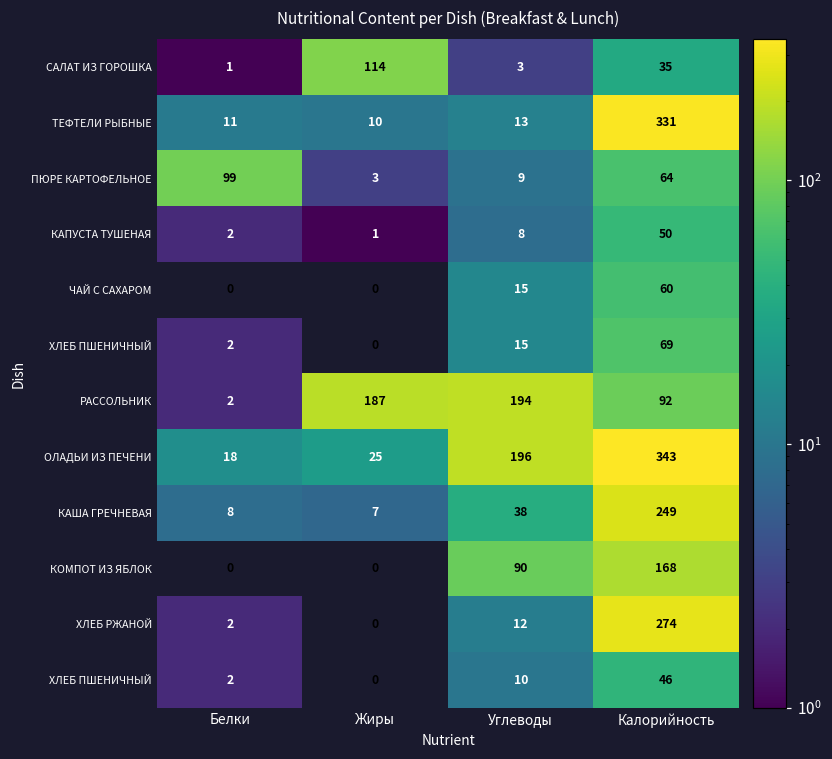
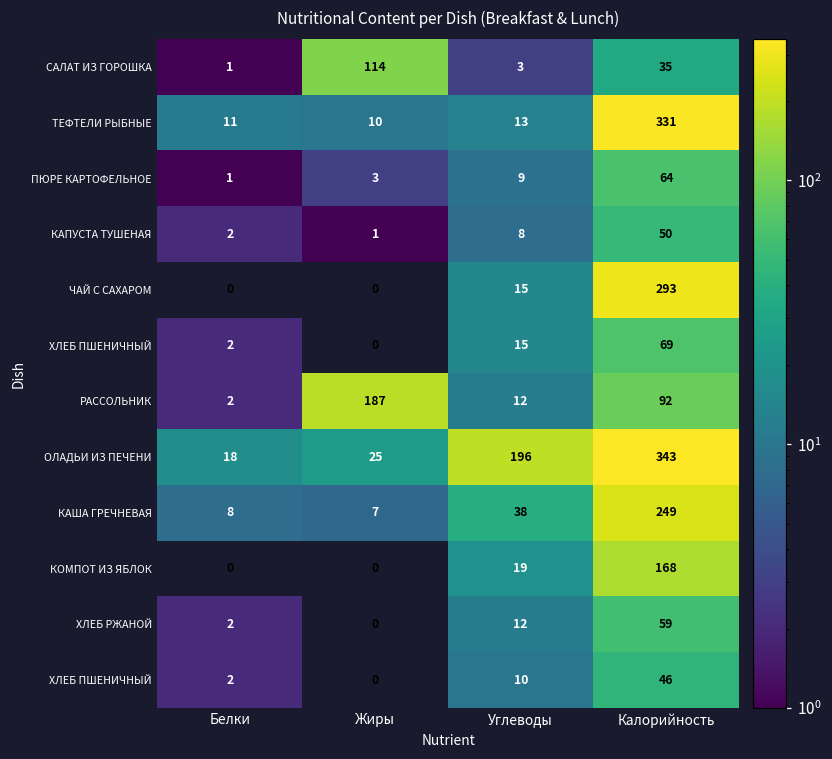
  {
    "САЛАТ ИЗ ГОРОШКА": {
      "Белки": 1,
      "Жиры": 114,
      "Углеводы": 3,
      "Калорийность": 35
    },
    "ТЕФТЕЛИ РЫБНЫЕ": {
      "Белки": 11,
      "Жиры": 10,
      "Углеводы": 13,
      "Калорийность": 331
    },
    "ПЮРЕ КАРТОФЕЛЬНОЕ": {
-     "Белки": 99,
+     "Белки": 1,
      "Жиры": 3,
      "Углеводы": 9,
      "Калорийность": 64
    },
    "КАПУСТА ТУШЕНАЯ": {
      "Белки": 2,
      "Жиры": 1,
      "Углеводы": 8,
      "Калорийность": 50
    },
    "ЧАЙ С САХАРОМ": {
      "Углеводы": 15,
-     "Калорийность": 60
+     "Калорийность": 293
    },
    "РАССОЛЬНИК": {
      "Белки": 2,
      "Жиры": 187,
-     "Углеводы": 194,
+     "Углеводы": 12,
      "Калорийность": 92
    },
    "ОЛАДЬИ ИЗ ПЕЧЕНИ": {
      "Белки": 18,
      "Жиры": 25,
      "Углеводы": 196,
      "Калорийность": 343
    },
    "КАША ГРЕЧНЕВАЯ": {
      "Белки": 8,
      "Жиры": 7,
      "Углеводы": 38,
      "Калорийность": 249
    },
    "КОМПОТ ИЗ ЯБЛОК": {
-     "Углеводы": 90,
+     "Углеводы": 19,
      "Калорийность": 168
    },
    "ХЛЕБ РЖАНОЙ": {
      "Белки": 2,
      "Углеводы": 12,
-     "Калорийность": 274
+     "Калорийность": 59
    }
  }
